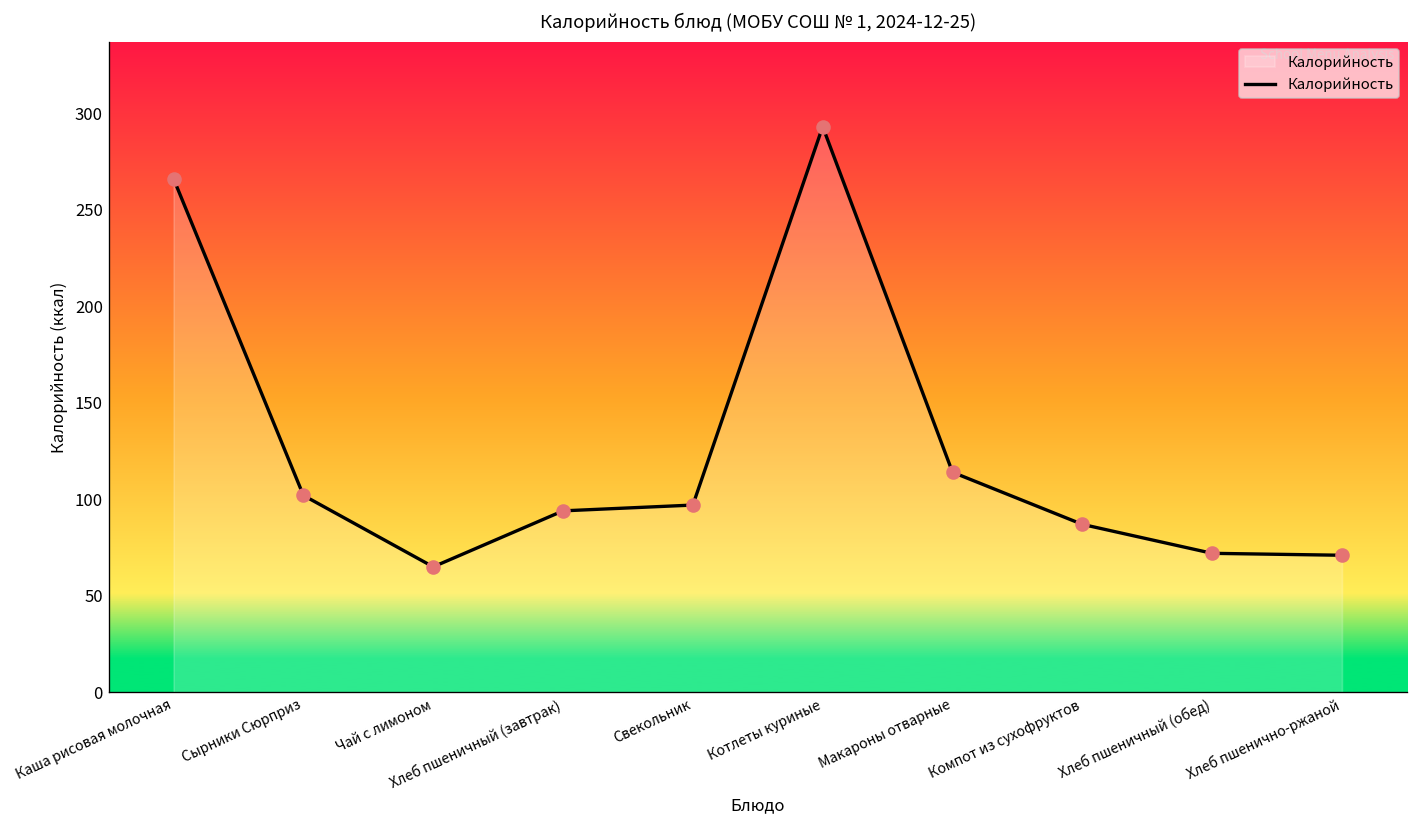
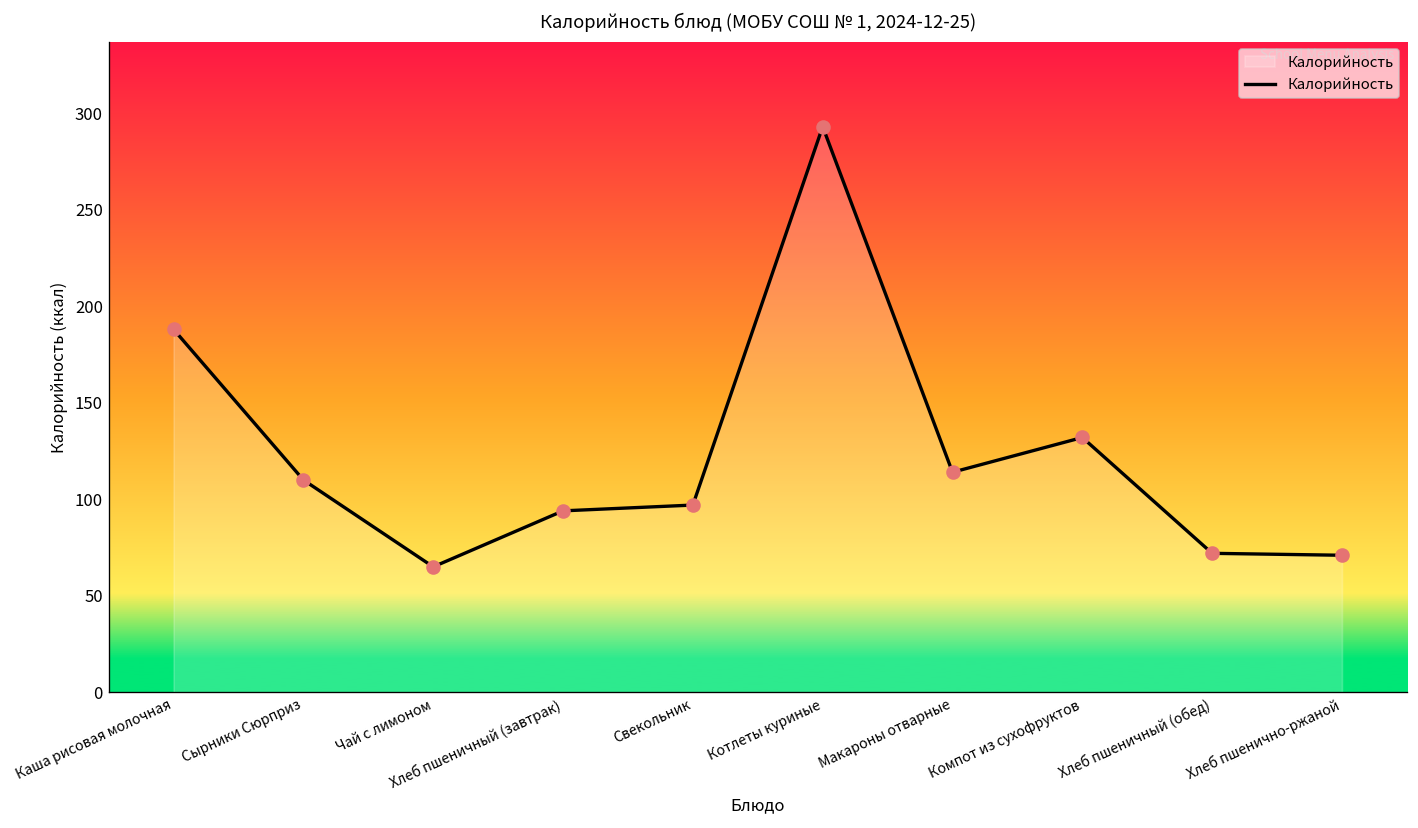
  {
-   "Каша рисовая молочная": 266,
-   "Сырники Сюрприз": 102,
+   "Каша рисовая молочная": 188,
+   "Сырники Сюрприз": 110,
    "Чай с лимоном": 65,
    "Хлеб пшеничный (завтрак)": 94,
    "Свекольник": 97,
    "Котлеты куриные": 293,
    "Макароны отварные": 114,
-   "Компот из сухофруктов": 87,
+   "Компот из сухофруктов": 132,
    "Хлеб пшеничный (обед)": 72,
    "Хлеб пшенично-ржаной": 71
  }
